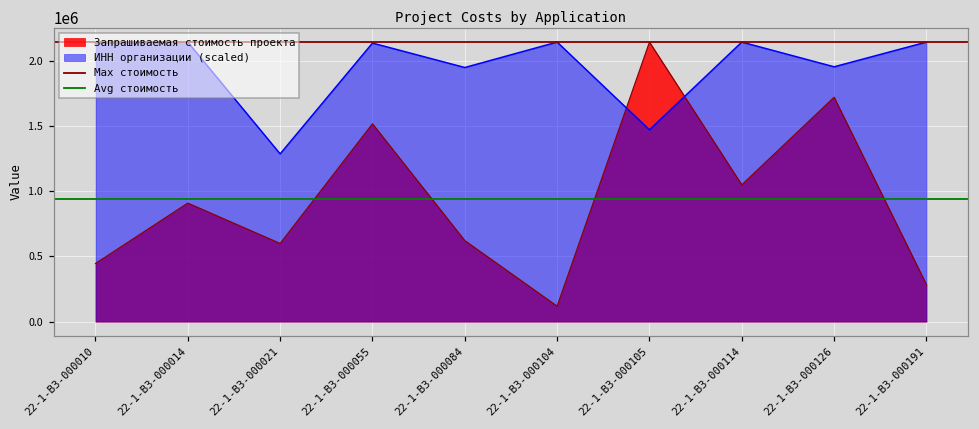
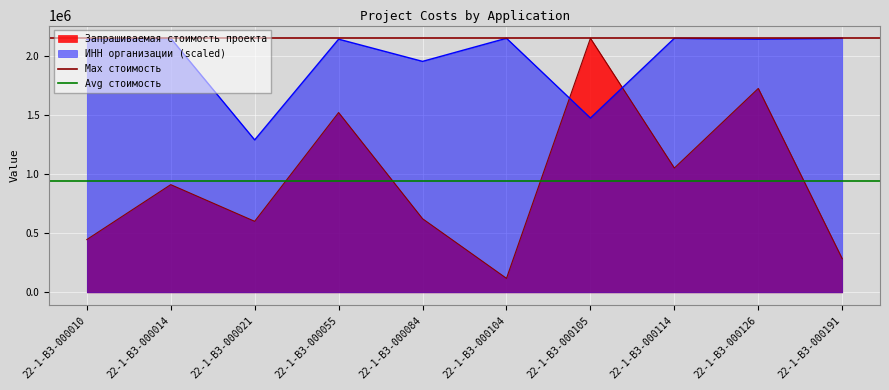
  {
    "Запрашиваемая стоимость проекта": {
      "22-1-ВЗ-000010": 450000,
      "22-1-ВЗ-000014": 910000,
      "22-1-ВЗ-000021": 600000,
      "22-1-ВЗ-000055": 1520000,
      "22-1-ВЗ-000084": 620000,
      "22-1-ВЗ-000104": 120000,
      "22-1-ВЗ-000105": 2150000,
      "22-1-ВЗ-000114": 1050000,
      "22-1-ВЗ-000126": 1720000,
      "22-1-ВЗ-000191": 280000
    },
    "ИНН организации (scaled)": {
      "22-1-ВЗ-000021": 1290000,
      "22-1-ВЗ-000055": 2140000,
      "22-1-ВЗ-000084": 1950000,
      "22-1-ВЗ-000104": 2150000,
      "22-1-ВЗ-000105": 1470000,
      "22-1-ВЗ-000114": 2150000,
-     "22-1-ВЗ-000126": 1960000,
+     "22-1-ВЗ-000126": 2140000,
      "22-1-ВЗ-000191": 2150000
    }
  }
